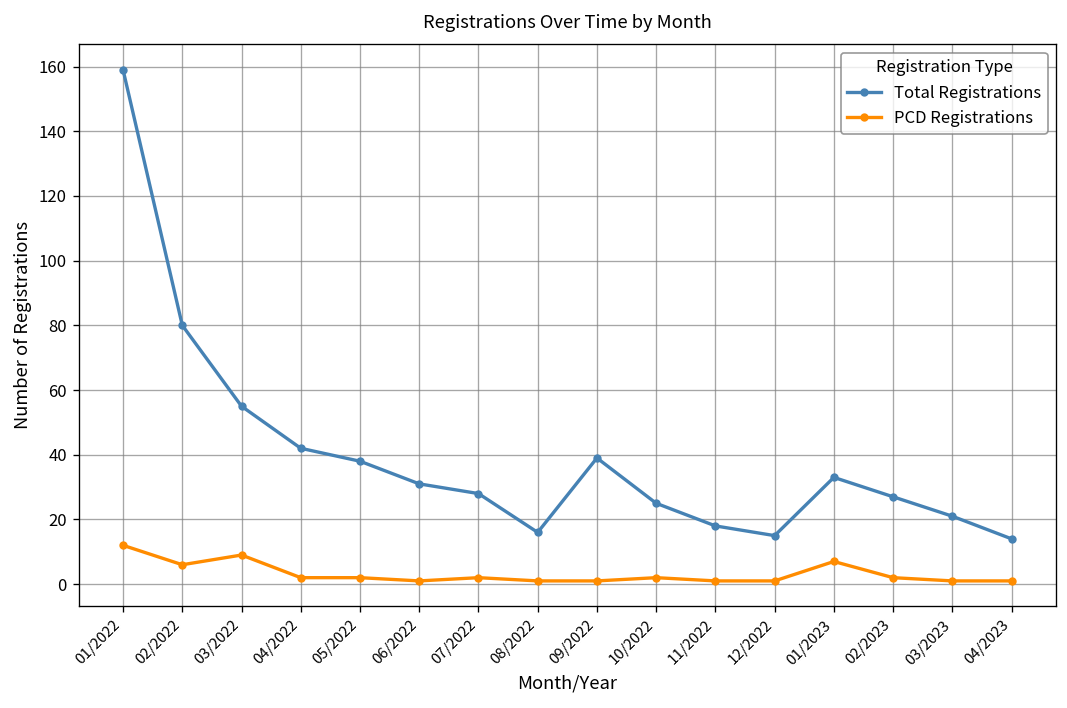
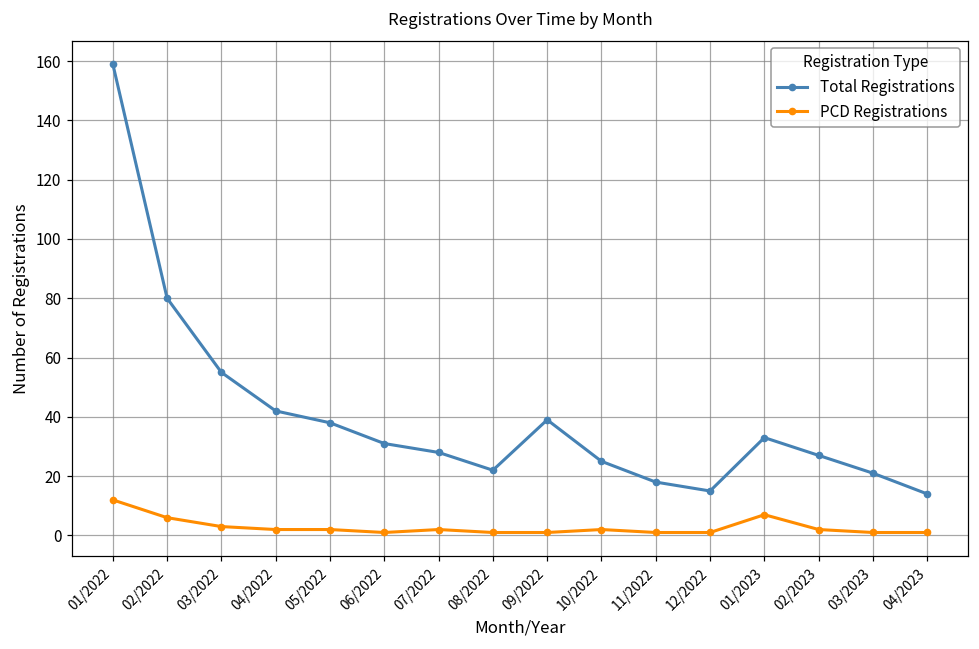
  {
    "Total Registrations": {
      "01/2022": 159,
      "02/2022": 80,
      "03/2022": 55,
      "04/2022": 42,
      "05/2022": 38,
      "06/2022": 31,
      "07/2022": 28,
-     "08/2022": 16,
+     "08/2022": 22,
      "09/2022": 39,
      "10/2022": 25,
      "11/2022": 18,
      "12/2022": 15,
      "01/2023": 33,
      "02/2023": 27,
      "03/2023": 21,
      "04/2023": 14
    },
    "PCD Registrations": {
      "01/2022": 12,
      "02/2022": 6,
-     "03/2022": 9,
+     "03/2022": 3,
      "04/2022": 2,
      "05/2022": 2,
      "06/2022": 1,
      "07/2022": 2,
      "08/2022": 1,
      "09/2022": 1,
      "10/2022": 2,
      "11/2022": 1,
      "12/2022": 1,
      "01/2023": 7,
      "02/2023": 2,
      "03/2023": 1,
      "04/2023": 1
    }
  }
